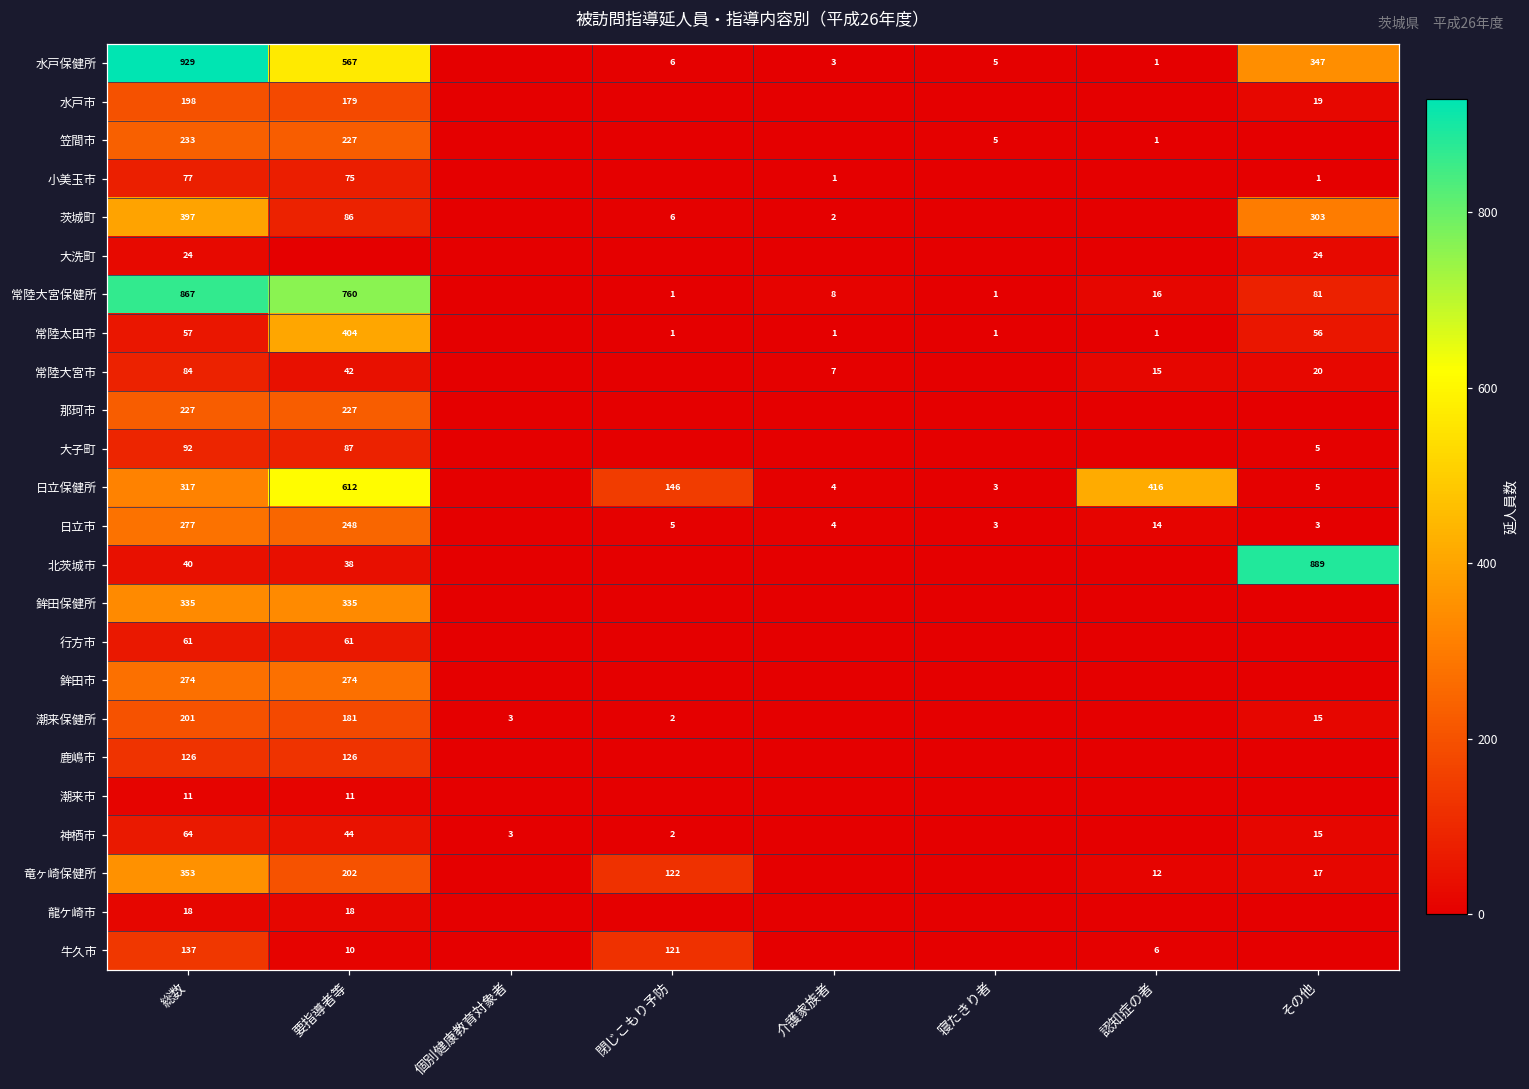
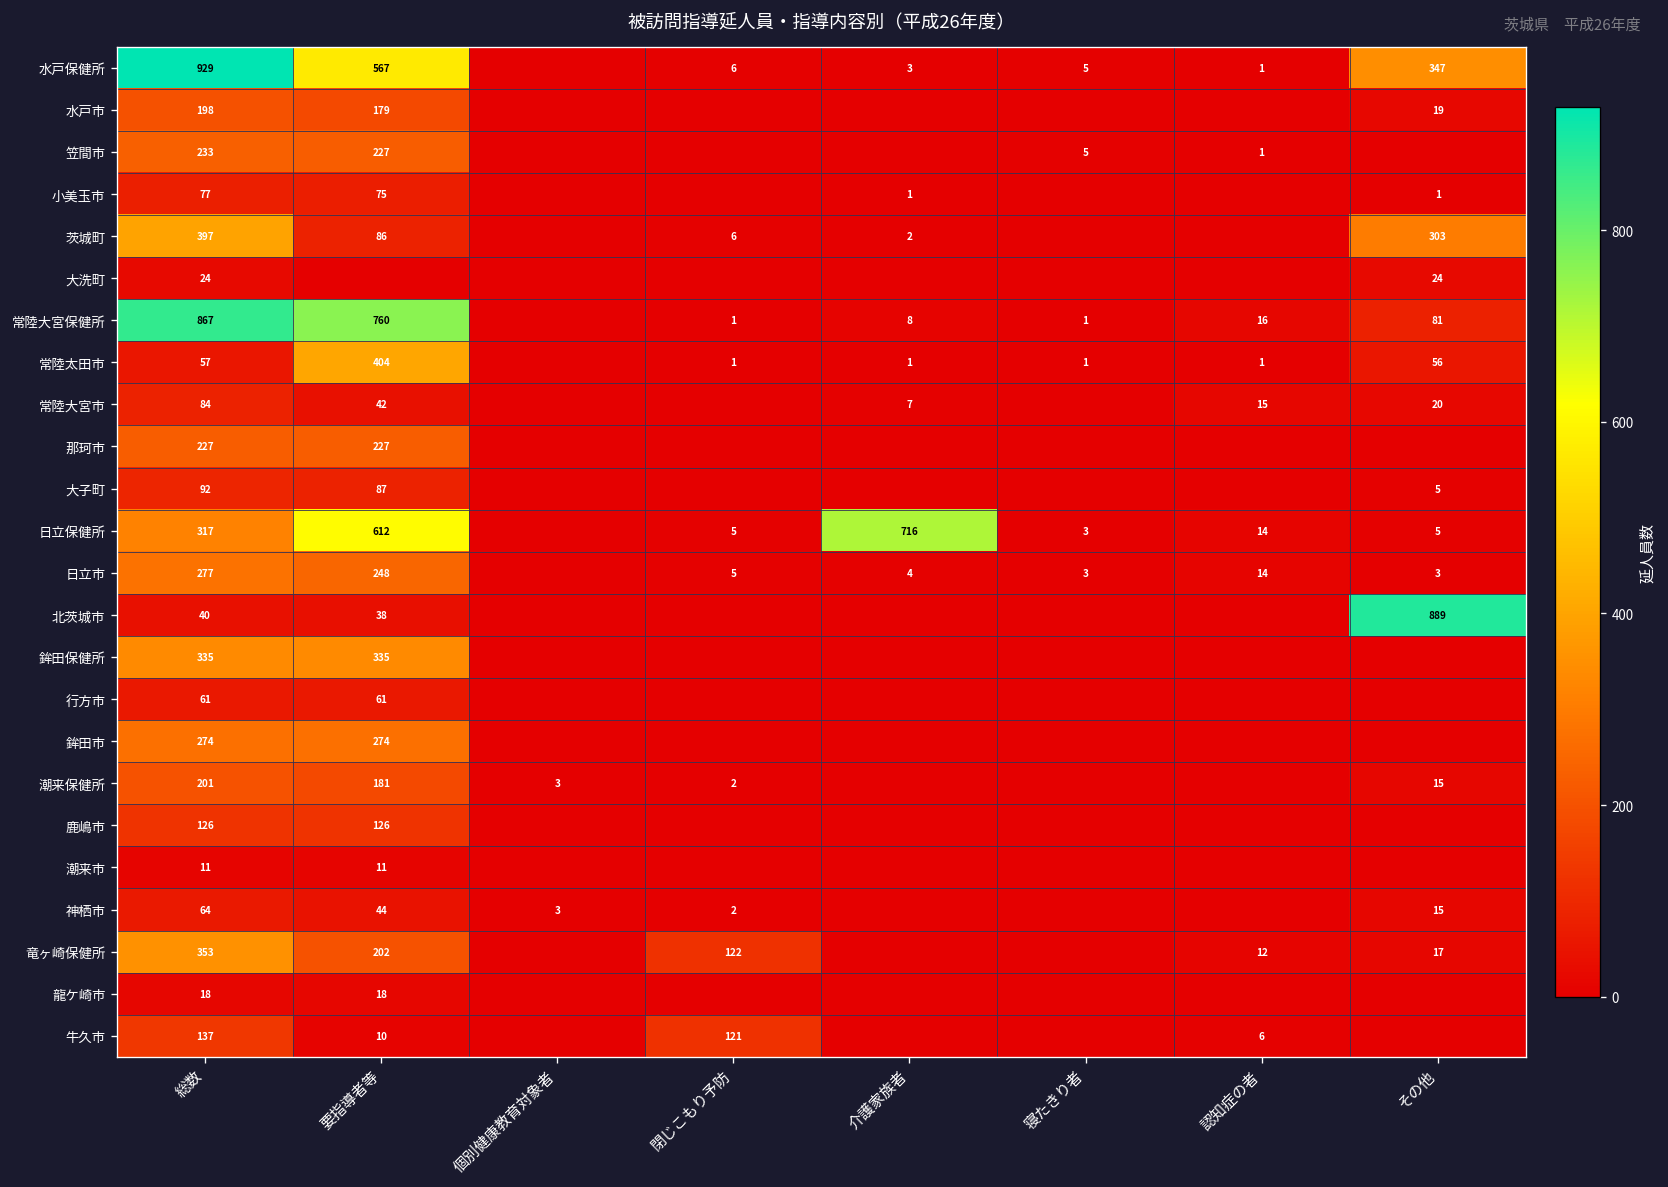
  {
    "水戸保健所": {
      "総数": 929,
      "要指導者等": 567,
      "閉じこもり予防": 6,
      "介護家族者": 3,
      "寝たきり者": 5,
      "認知症の者": 1,
      "その他": 347
    },
    "水戸市": {
      "総数": 198,
      "要指導者等": 179,
      "その他": 19
    },
    "笠間市": {
      "総数": 233,
      "要指導者等": 227,
      "寝たきり者": 5,
      "認知症の者": 1
    },
    "小美玉市": {
      "総数": 77,
      "要指導者等": 75,
      "介護家族者": 1,
      "その他": 1
    },
    "茨城町": {
      "総数": 397,
      "要指導者等": 86,
      "閉じこもり予防": 6,
      "介護家族者": 2,
      "その他": 303
    },
    "大洗町": {
      "総数": 24,
      "その他": 24
    },
    "常陸大宮保健所": {
      "総数": 867,
      "要指導者等": 760,
      "閉じこもり予防": 1,
      "介護家族者": 8,
      "寝たきり者": 1,
      "認知症の者": 16,
      "その他": 81
    },
    "常陸太田市": {
      "総数": 57,
      "要指導者等": 404,
      "閉じこもり予防": 1,
      "介護家族者": 1,
      "寝たきり者": 1,
      "認知症の者": 1,
      "その他": 56
    },
    "常陸大宮市": {
      "総数": 84,
      "要指導者等": 42,
      "介護家族者": 7,
      "認知症の者": 15,
      "その他": 20
    },
    "那珂市": {
      "総数": 227,
      "要指導者等": 227
    },
    "大子町": {
      "総数": 92,
      "要指導者等": 87,
      "その他": 5
    },
    "日立保健所": {
      "総数": 317,
      "要指導者等": 612,
-     "閉じこもり予防": 146,
-     "介護家族者": 4,
+     "閉じこもり予防": 5,
+     "介護家族者": 716,
      "寝たきり者": 3,
-     "認知症の者": 416,
+     "認知症の者": 14,
      "その他": 5
    },
    "日立市": {
      "総数": 277,
      "要指導者等": 248,
      "閉じこもり予防": 5,
      "介護家族者": 4,
      "寝たきり者": 3,
      "認知症の者": 14,
      "その他": 3
    },
    "北茨城市": {
      "総数": 40,
      "要指導者等": 38,
      "その他": 889
    },
    "鉾田保健所": {
      "総数": 335,
      "要指導者等": 335
    },
    "行方市": {
      "総数": 61,
      "要指導者等": 61
    },
    "鉾田市": {
      "総数": 274,
      "要指導者等": 274
    },
    "潮来保健所": {
      "総数": 201,
      "要指導者等": 181,
      "個別健康教育対象者": 3,
      "閉じこもり予防": 2,
      "その他": 15
    },
    "鹿嶋市": {
      "総数": 126,
      "要指導者等": 126
    },
    "潮来市": {
      "総数": 11,
      "要指導者等": 11
    },
    "神栖市": {
      "総数": 64,
      "要指導者等": 44,
      "個別健康教育対象者": 3,
      "閉じこもり予防": 2,
      "その他": 15
    },
    "竜ヶ崎保健所": {
      "総数": 353,
      "要指導者等": 202,
      "閉じこもり予防": 122,
      "認知症の者": 12,
      "その他": 17
    },
    "龍ケ崎市": {
      "総数": 18,
      "要指導者等": 18
    },
    "牛久市": {
      "総数": 137,
      "要指導者等": 10,
      "閉じこもり予防": 121,
      "認知症の者": 6
    }
  }
